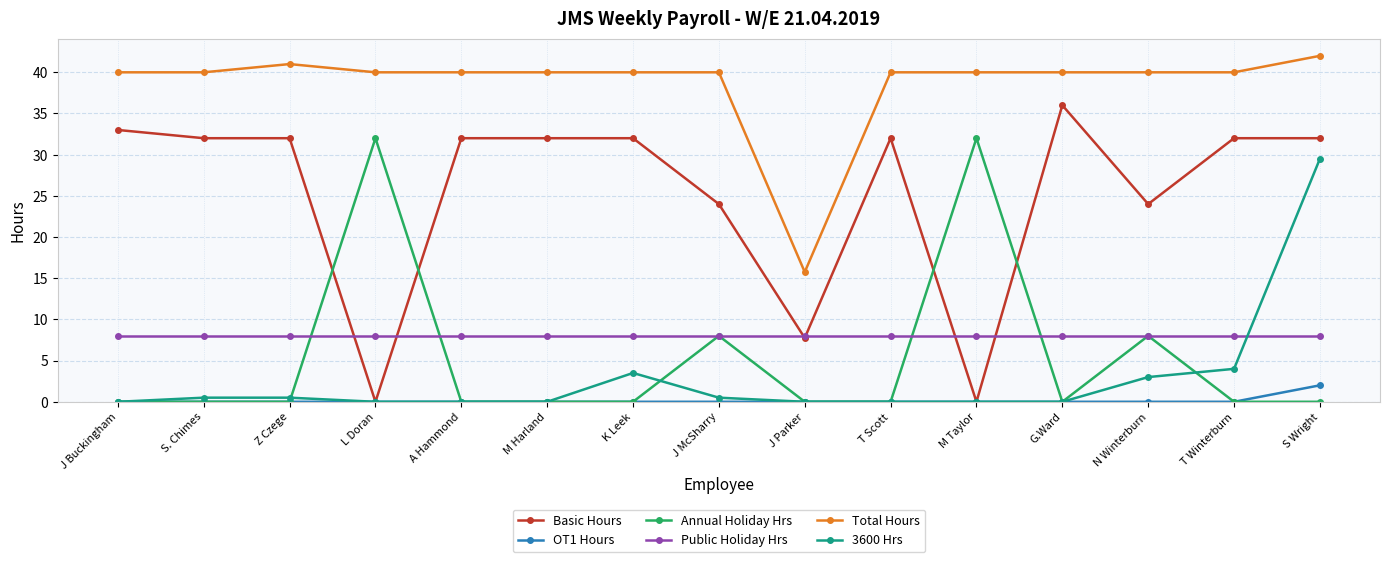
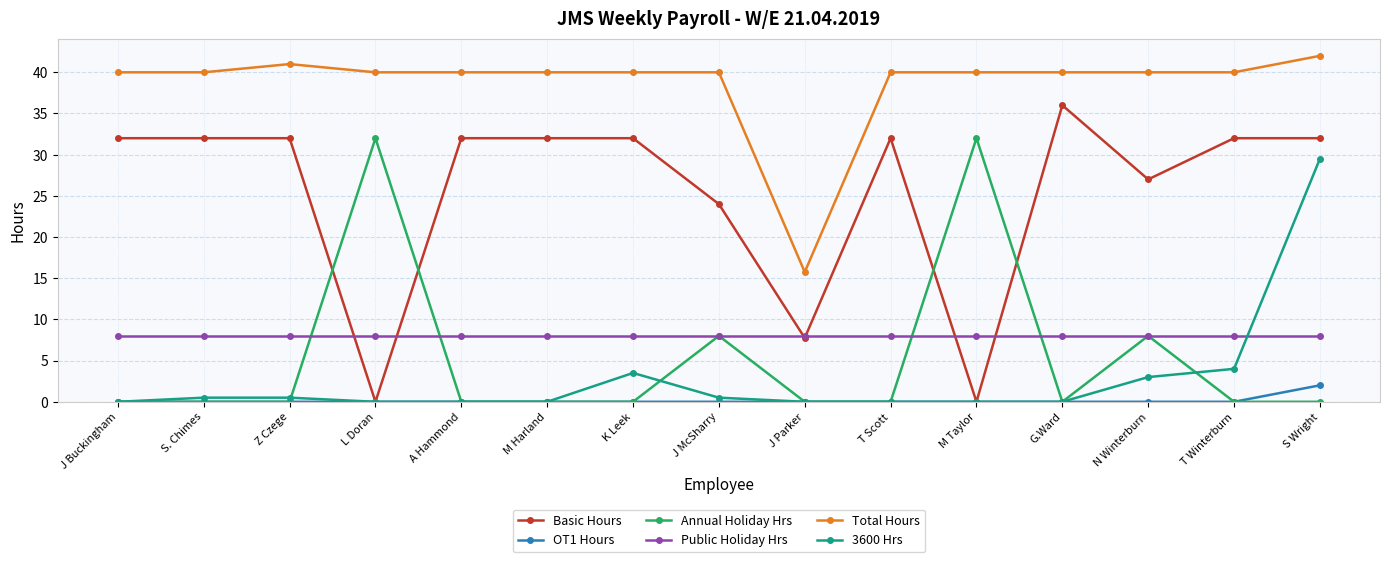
  {
    "Basic Hours": {
-     "J Buckingham": 33,
+     "J Buckingham": 32,
      "S. Chimes": 32,
      "Z Czege": 32,
      "A Hammond": 32,
      "M Harland": 32,
      "K Leek": 32,
      "J McSharry": 24,
      "T Scott": 32,
      "G.Ward": 36,
-     "N Winterburn": 24,
+     "N Winterburn": 27,
      "T Winterburn": 32,
      "S Wright": 32
    },
    "OT1 Hours": {
      "J McSharry": 0,
      "N Winterburn": 0,
      "S Wright": 2
    },
    "Public Holiday Hrs": {
      "J Buckingham": 8,
      "S. Chimes": 8,
      "Z Czege": 8,
      "L Doran": 8,
      "A Hammond": 8,
      "M Harland": 8,
      "K Leek": 8,
      "T Scott": 8,
      "M Taylor": 8,
      "G.Ward": 8,
      "T Winterburn": 8,
      "S Wright": 8
    },
    "Total Hours": {
      "J Buckingham": 40,
      "S. Chimes": 40,
      "Z Czege": 41,
      "L Doran": 40,
      "A Hammond": 40,
      "M Harland": 40,
      "K Leek": 40,
      "J McSharry": 40,
      "J Parker": 16,
      "T Scott": 40,
      "M Taylor": 40,
      "G.Ward": 40,
      "N Winterburn": 40,
      "T Winterburn": 40,
      "S Wright": 42
    }
  }
